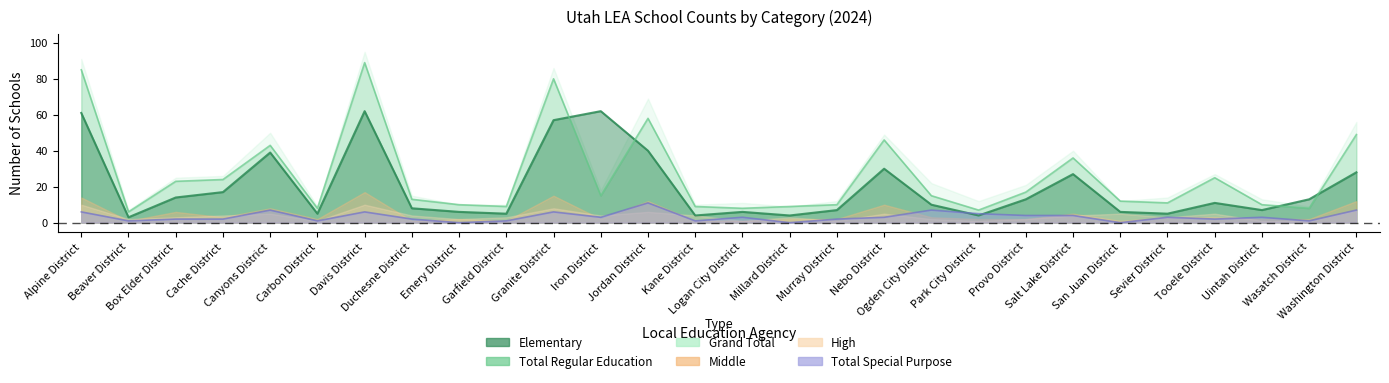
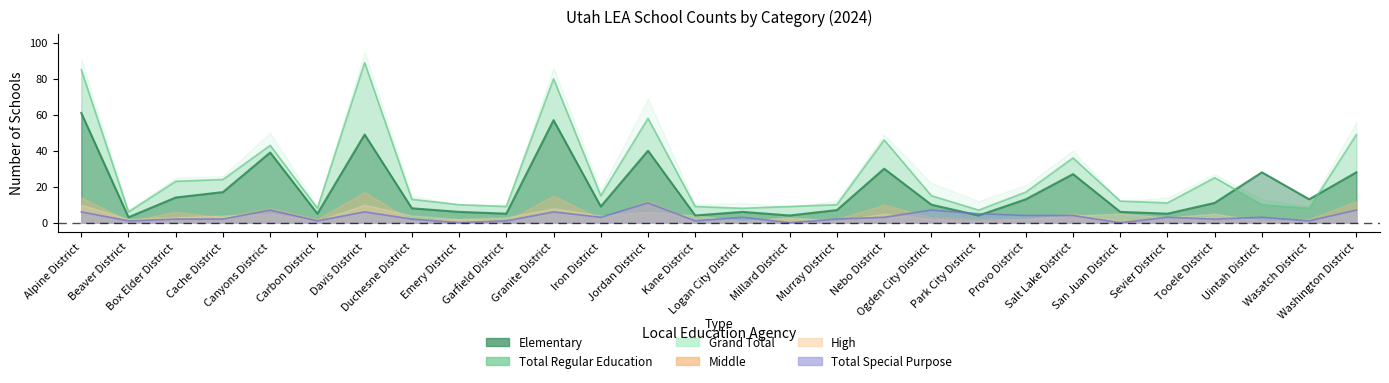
  {
    "Elementary": {
      "Alpine District": 61,
      "Box Elder District": 14,
      "Cache District": 17,
      "Canyons District": 39,
      "Carbon District": 5,
-     "Davis District": 62,
+     "Davis District": 49,
      "Duchesne District": 8,
      "Emery District": 6,
      "Garfield District": 5,
      "Granite District": 57,
-     "Iron District": 62,
+     "Iron District": 9,
      "Jordan District": 40,
      "Logan City District": 6,
      "Murray District": 7,
      "Nebo District": 30,
      "Ogden City District": 10,
      "Provo District": 13,
      "Salt Lake District": 27,
      "Sevier District": 5,
      "Tooele District": 11,
-     "Uintah District": 7,
+     "Uintah District": 28,
      "Wasatch District": 13,
      "Washington District": 28
    }
  }
